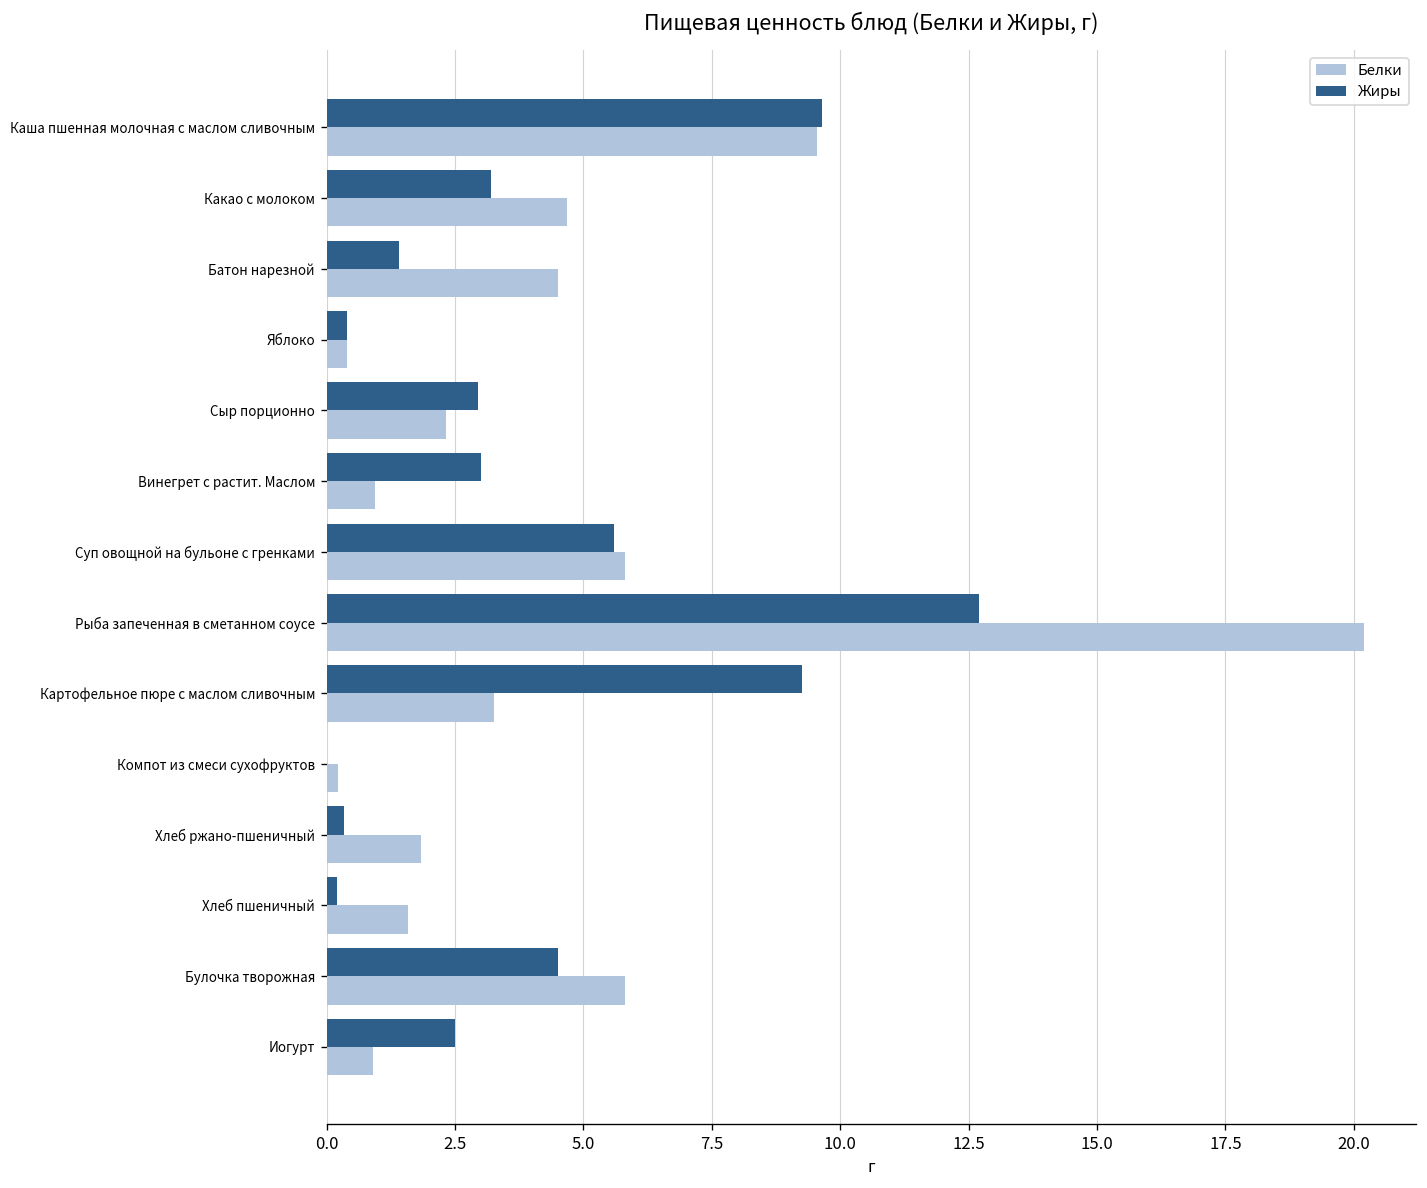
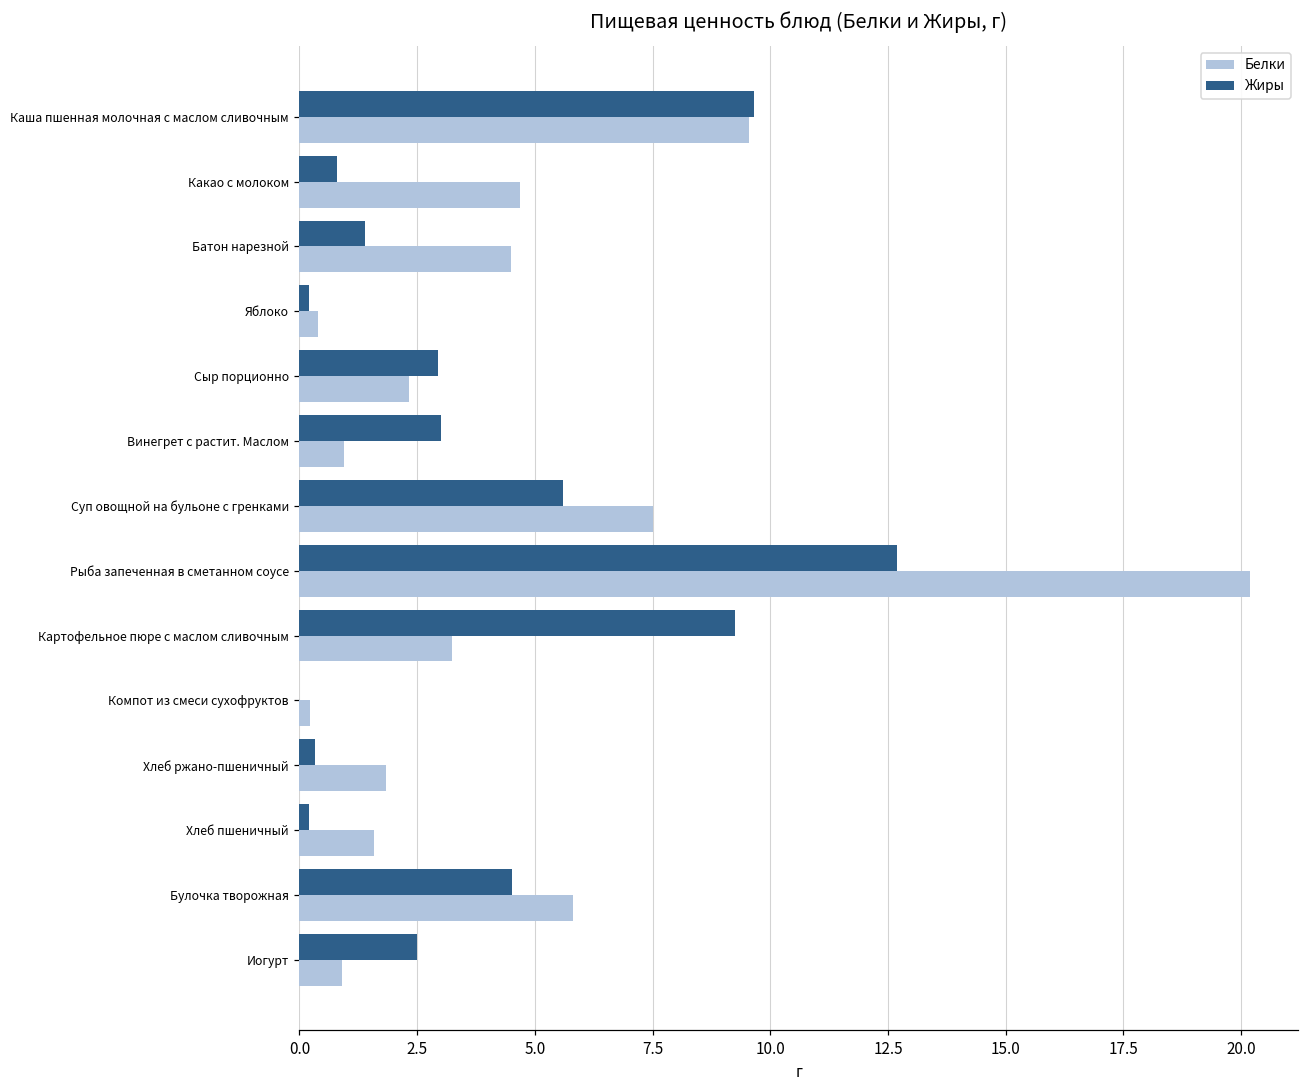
  {
    "Белки": {
      "Каша пшенная молочная с маслом сливочным": 9.6,
      "Какао с молоком": 4.7,
      "Батон нарезной": 4.5,
      "Яблоко": 0.4,
      "Сыр порционно": 2.3,
      "Винегрет с растит. Маслом": 1.0,
-     "Суп овощной на бульоне с гренками": 5.8,
+     "Суп овощной на бульоне с гренками": 7.5,
      "Рыба запеченная в сметанном соусе": 20.2,
      "Картофельное пюре с маслом сливочным": 3.3,
      "Компот из смеси сухофруктов": 0.2,
      "Хлеб ржано-пшеничный": 1.8,
      "Хлеб пшеничный": 1.6,
      "Булочка творожная": 5.8,
      "Иогурт": 0.9
    },
    "Жиры": {
      "Каша пшенная молочная с маслом сливочным": 9.7,
-     "Какао с молоком": 3.2,
+     "Какао с молоком": 0.8,
      "Батон нарезной": 1.4,
-     "Яблоко": 0.4,
+     "Яблоко": 0.2,
      "Сыр порционно": 3.0,
      "Винегрет с растит. Маслом": 3.0,
      "Суп овощной на бульоне с гренками": 5.6,
      "Рыба запеченная в сметанном соусе": 12.7,
      "Картофельное пюре с маслом сливочным": 9.3,
      "Компот из смеси сухофруктов": 0.0,
      "Хлеб ржано-пшеничный": 0.3,
      "Хлеб пшеничный": 0.2,
      "Булочка творожная": 4.5,
      "Иогурт": 2.5
    }
  }
